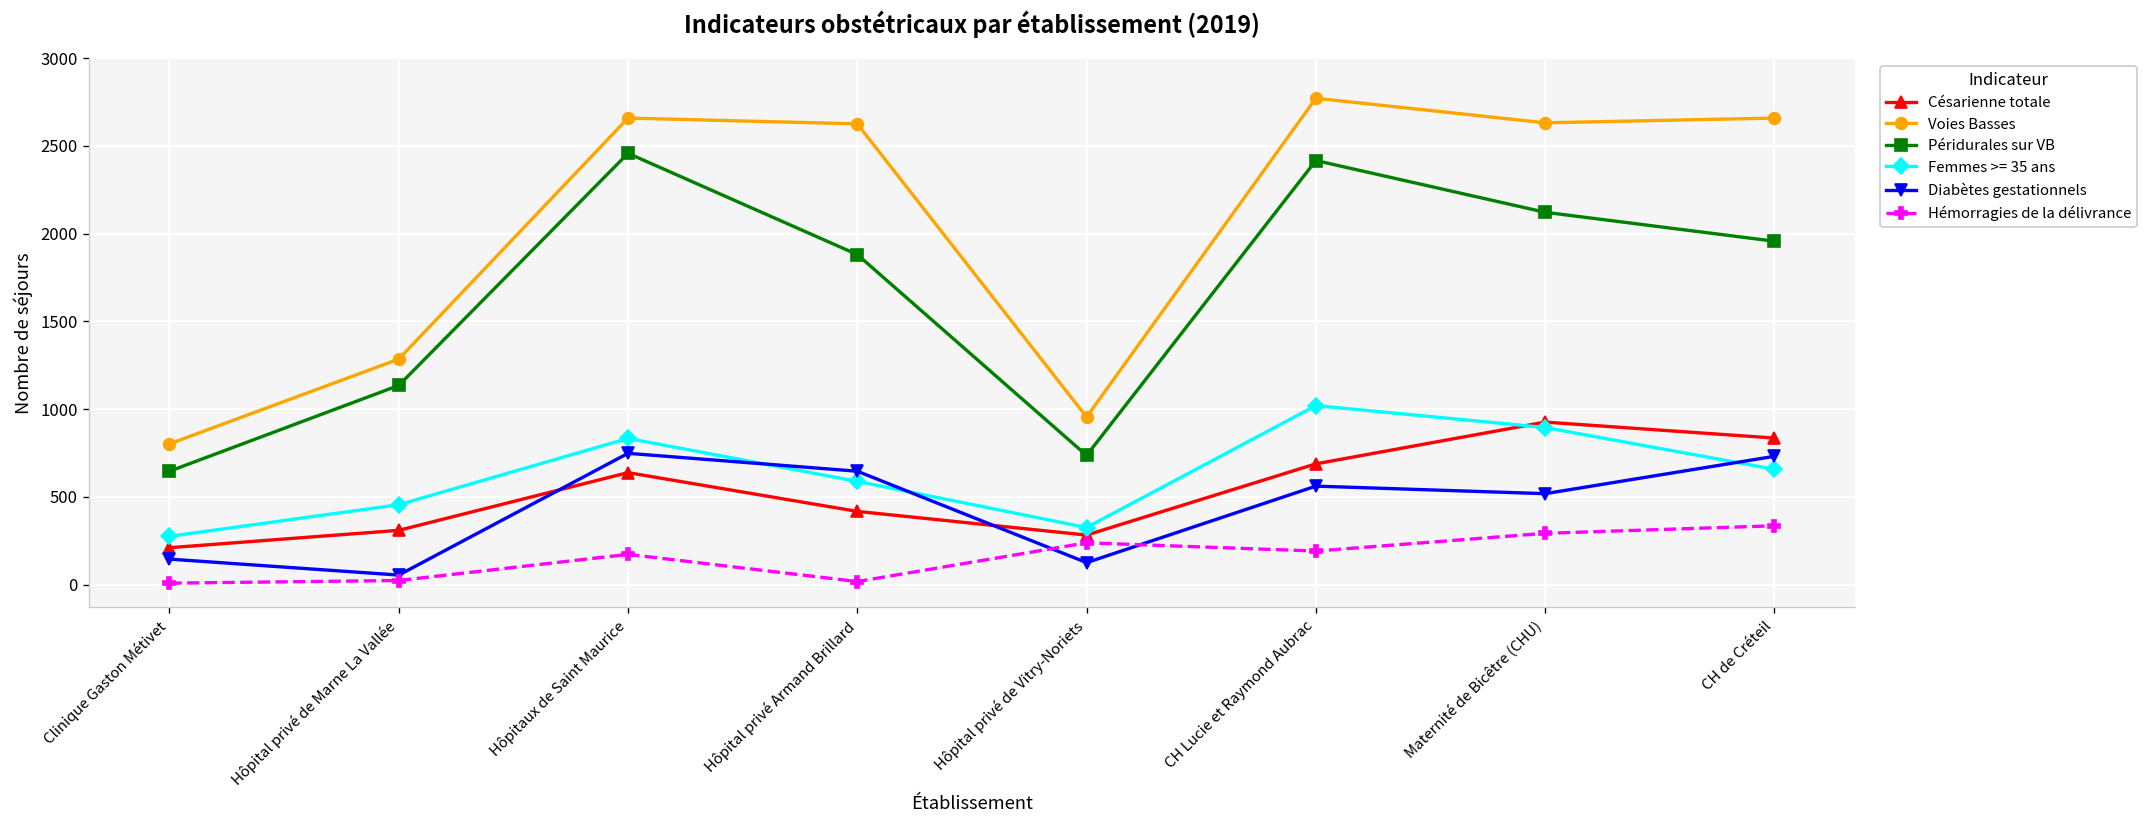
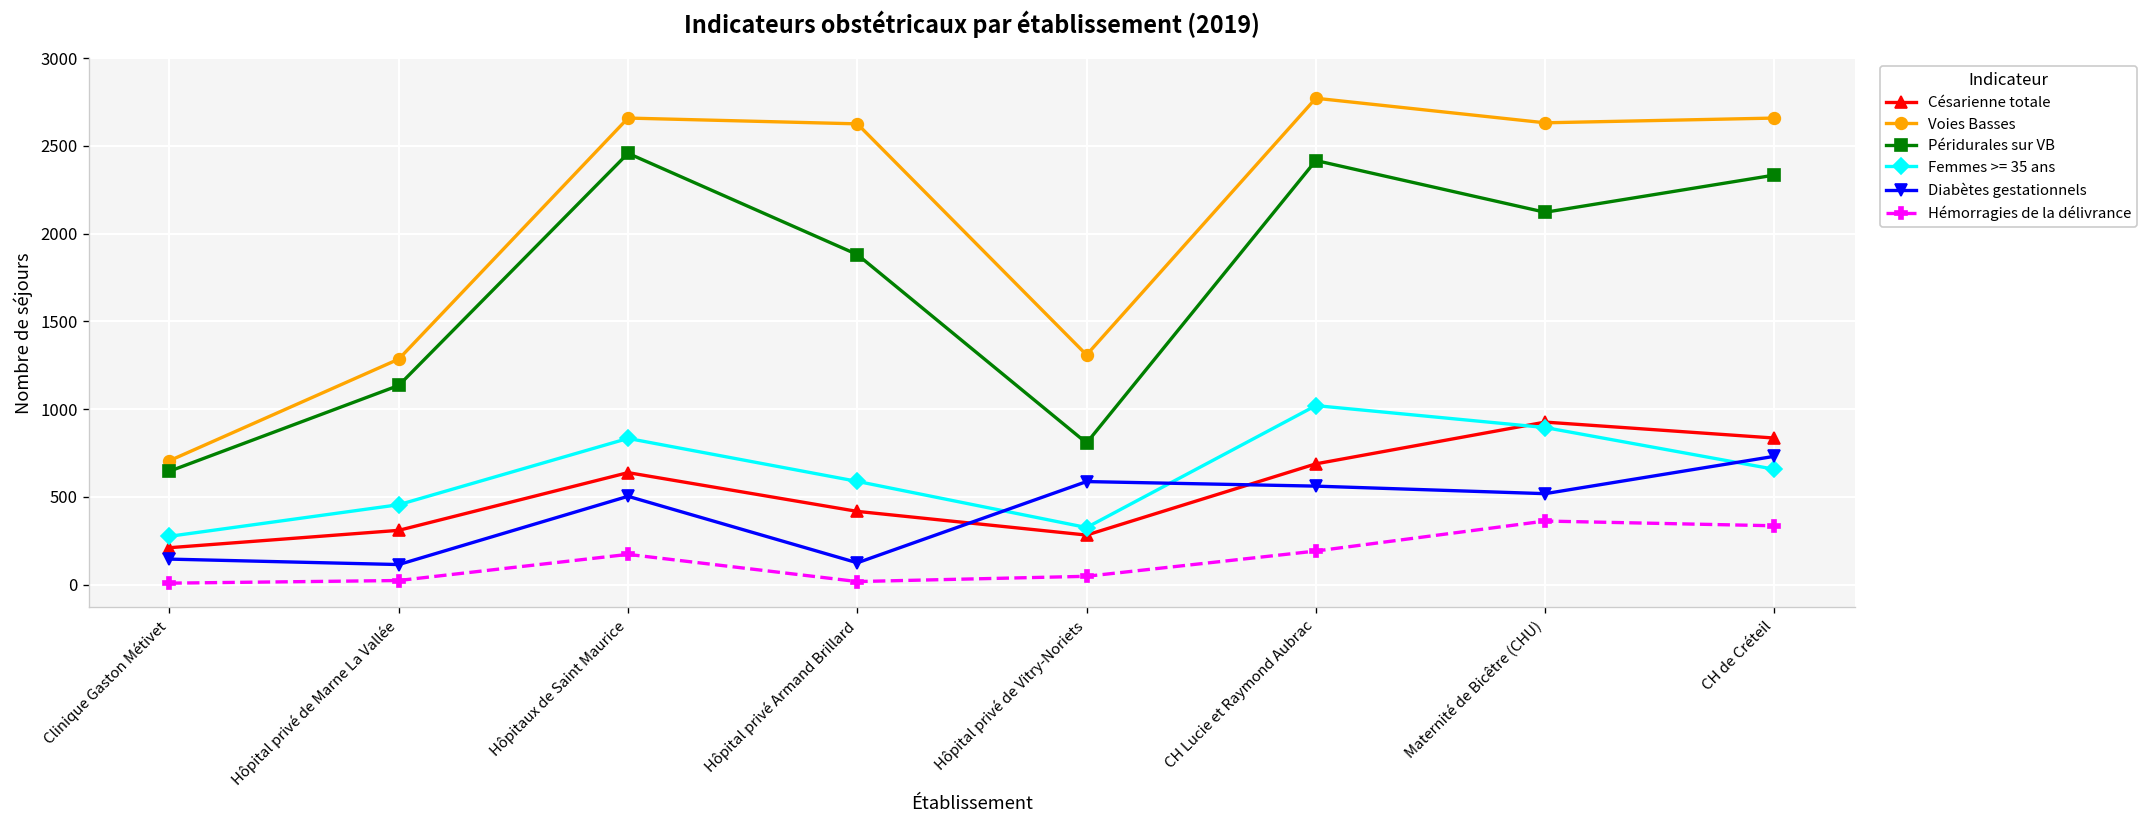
  {
    "Césarienne totale": {
      "Clinique Gaston Métivet": 210,
      "Hôpital privé de Marne La Vallée": 310,
      "Hôpitaux de Saint Maurice": 640,
      "Hôpital privé Armand Brillard": 420,
      "Hôpital privé de Vitry-Noriets": 280,
      "CH Lucie et Raymond Aubrac": 690,
      "Maternité de Bicêtre (CHU)": 930,
      "CH de Créteil": 840
    },
    "Voies Basses": {
-     "Clinique Gaston Métivet": 800,
+     "Clinique Gaston Métivet": 710,
      "Hôpital privé de Marne La Vallée": 1290,
      "Hôpitaux de Saint Maurice": 2660,
      "Hôpital privé Armand Brillard": 2630,
-     "Hôpital privé de Vitry-Noriets": 960,
+     "Hôpital privé de Vitry-Noriets": 1310,
      "CH Lucie et Raymond Aubrac": 2770,
      "Maternité de Bicêtre (CHU)": 2630,
      "CH de Créteil": 2660
    },
    "Péridurales sur VB": {
      "Clinique Gaston Métivet": 650,
      "Hôpital privé de Marne La Vallée": 1140,
      "Hôpitaux de Saint Maurice": 2460,
      "Hôpital privé Armand Brillard": 1880,
-     "Hôpital privé de Vitry-Noriets": 740,
+     "Hôpital privé de Vitry-Noriets": 810,
      "CH Lucie et Raymond Aubrac": 2420,
      "Maternité de Bicêtre (CHU)": 2120,
-     "CH de Créteil": 1960
+     "CH de Créteil": 2330
    },
    "Femmes >= 35 ans": {
      "Clinique Gaston Métivet": 280,
      "Hôpital privé de Marne La Vallée": 460,
      "Hôpitaux de Saint Maurice": 830,
      "Hôpital privé Armand Brillard": 590,
      "Hôpital privé de Vitry-Noriets": 330,
      "CH Lucie et Raymond Aubrac": 1020,
      "Maternité de Bicêtre (CHU)": 900,
      "CH de Créteil": 660
    },
    "Diabètes gestationnels": {
      "Clinique Gaston Métivet": 150,
-     "Hôpital privé de Marne La Vallée": 50,
-     "Hôpitaux de Saint Maurice": 750,
-     "Hôpital privé Armand Brillard": 650,
-     "Hôpital privé de Vitry-Noriets": 130,
+     "Hôpital privé de Marne La Vallée": 110,
+     "Hôpitaux de Saint Maurice": 500,
+     "Hôpital privé Armand Brillard": 120,
+     "Hôpital privé de Vitry-Noriets": 590,
      "CH Lucie et Raymond Aubrac": 560,
      "Maternité de Bicêtre (CHU)": 520,
      "CH de Créteil": 730
    },
    "Hémorragies de la délivrance": {
      "Clinique Gaston Métivet": 10,
      "Hôpital privé de Marne La Vallée": 20,
      "Hôpitaux de Saint Maurice": 170,
      "Hôpital privé Armand Brillard": 20,
-     "Hôpital privé de Vitry-Noriets": 240,
+     "Hôpital privé de Vitry-Noriets": 50,
      "CH Lucie et Raymond Aubrac": 190,
-     "Maternité de Bicêtre (CHU)": 290,
+     "Maternité de Bicêtre (CHU)": 360,
      "CH de Créteil": 340
    }
  }
